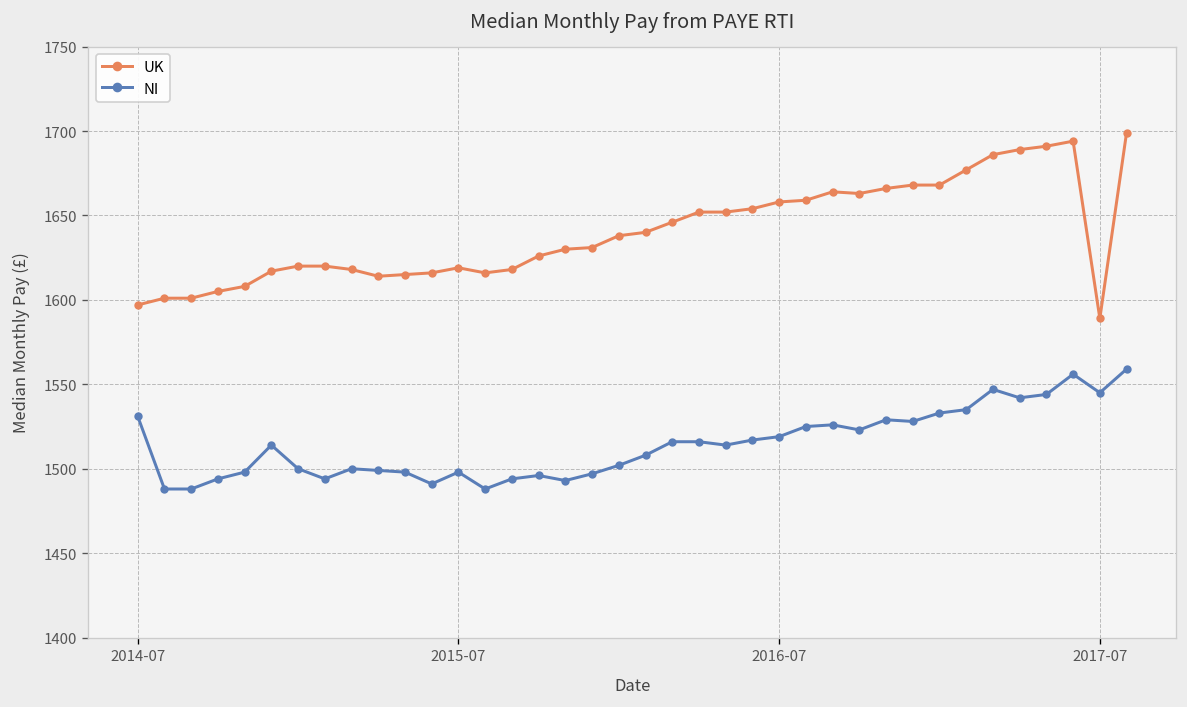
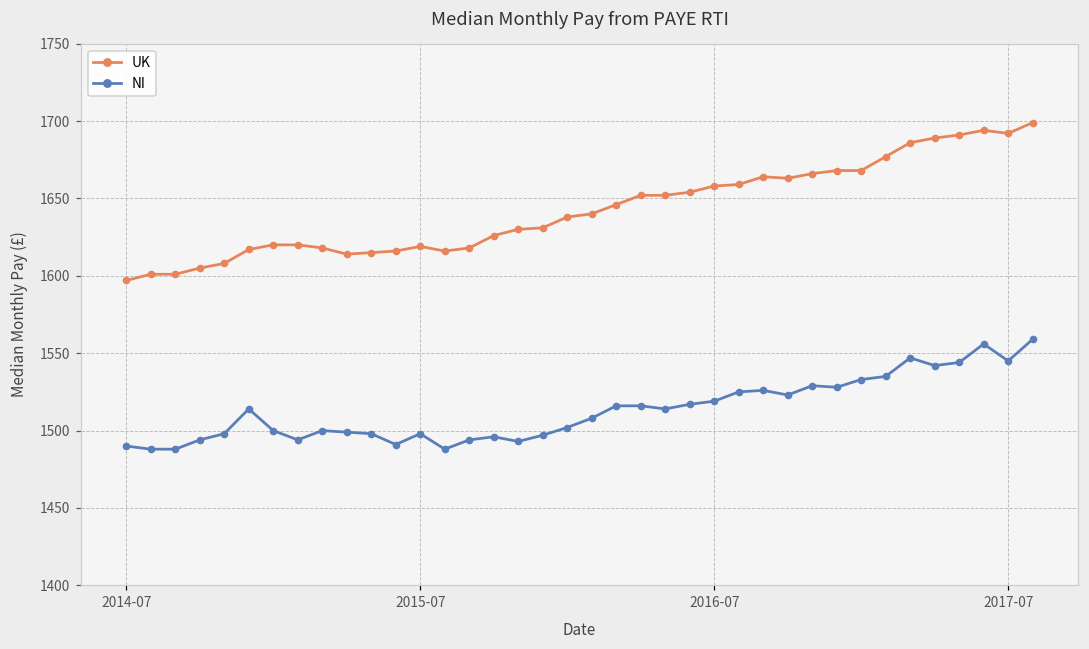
  {
    "UK": {
      "2014-07": 1597,
      "2015-07": 1619,
      "2016-07": 1658,
-     "2017-07": 1589
+     "2017-07": 1692
    },
    "NI": {
-     "2014-07": 1531,
+     "2014-07": 1490,
      "2015-07": 1498,
      "2016-07": 1519,
      "2017-07": 1545
    }
  }
